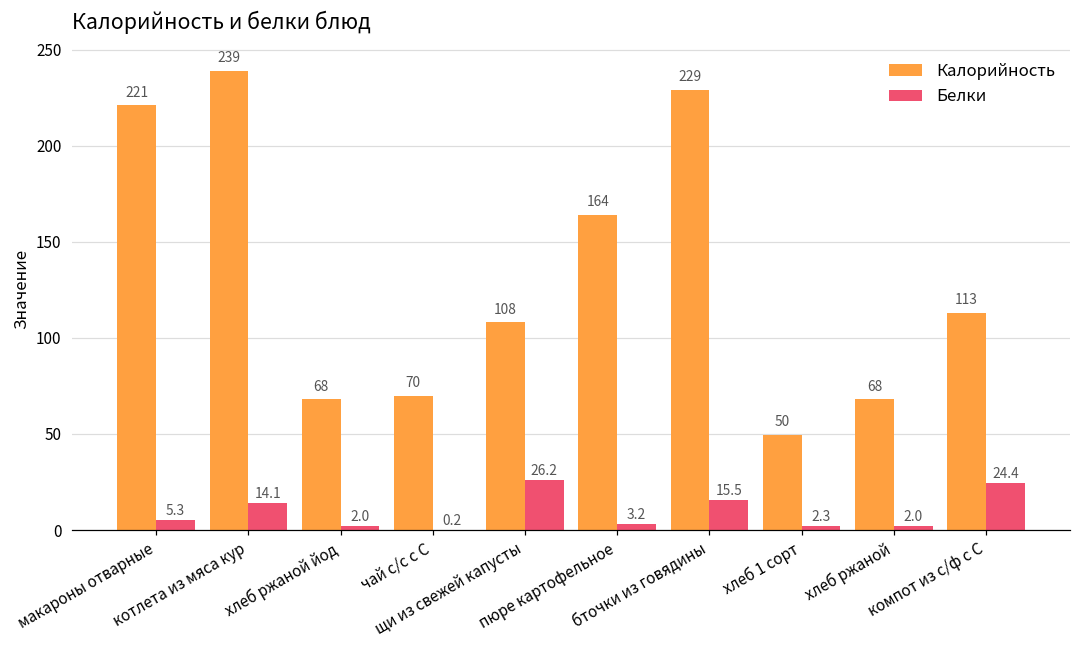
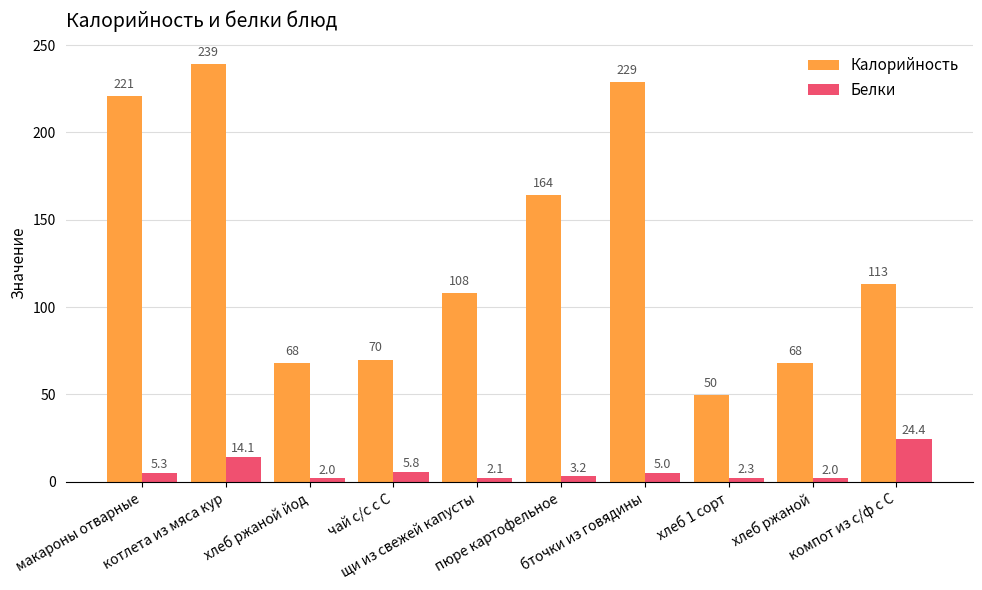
  {
    "Калорийность": {
      "макароны отварные": 221,
      "котлета из мяса кур": 239,
      "хлеб ржаной йод": 68,
      "чай с/с с С": 70,
      "щи из свежей капусты": 108,
      "пюре картофельное": 164,
      "бточки из говядины": 229,
      "хлеб 1 сорт": 50,
      "хлеб ржаной": 68,
      "компот из с/ф с С": 113
    },
    "Белки": {
      "макароны отварные": 5.3,
      "котлета из мяса кур": 14.1,
      "хлеб ржаной йод": 2.0,
-     "чай с/с с С": 0.2,
-     "щи из свежей капусты": 26.2,
+     "чай с/с с С": 5.8,
+     "щи из свежей капусты": 2.1,
      "пюре картофельное": 3.2,
-     "бточки из говядины": 15.5,
+     "бточки из говядины": 5.0,
      "хлеб 1 сорт": 2.3,
      "хлеб ржаной": 2.0,
      "компот из с/ф с С": 24.4
    }
  }
